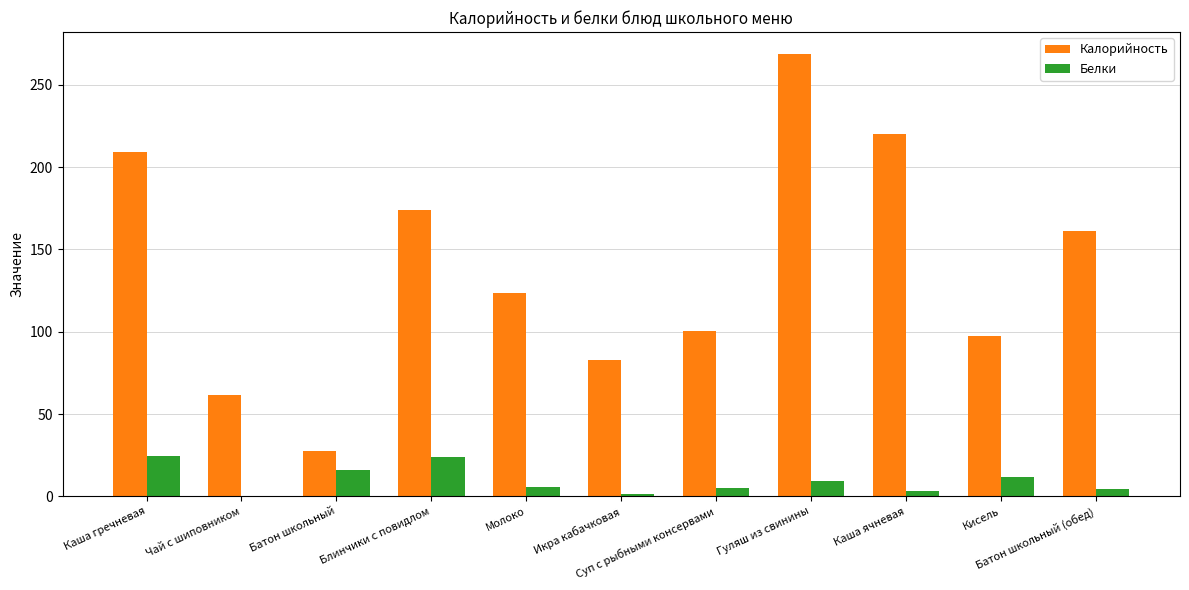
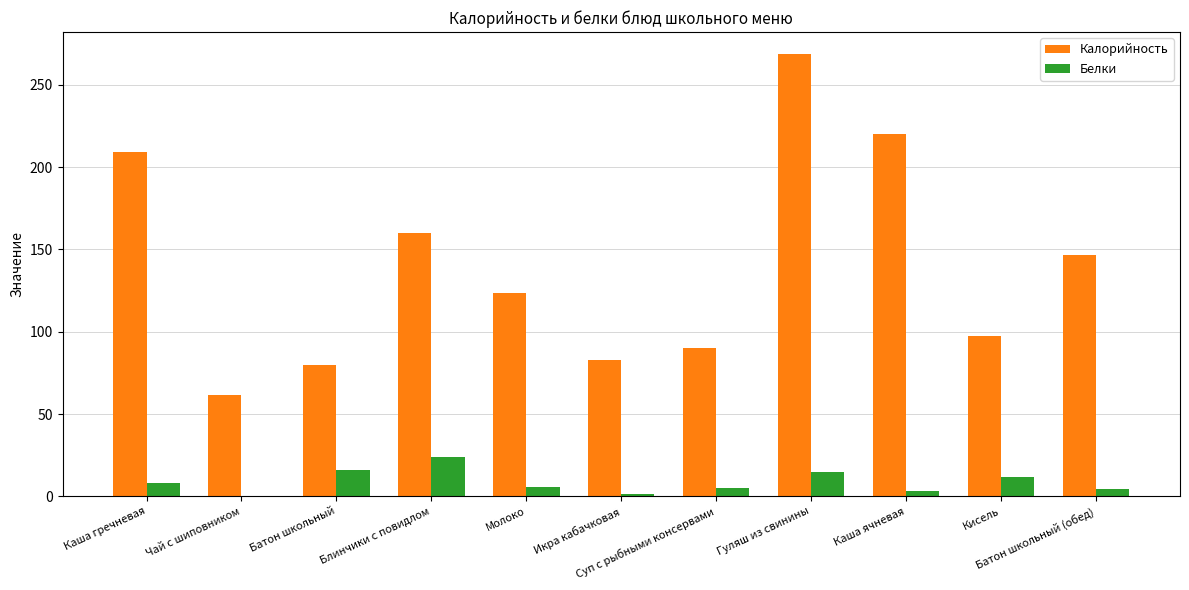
  {
    "Калорийность": {
      "Каша гречневая": 209,
      "Чай с шиповником": 62,
-     "Батон школьный": 28,
-     "Блинчики с повидлом": 174,
+     "Батон школьный": 80,
+     "Блинчики с повидлом": 160,
      "Молоко": 123,
      "Икра кабачковая": 83,
-     "Суп с рыбными консервами": 100,
+     "Суп с рыбными консервами": 90,
      "Гуляш из свинины": 269,
      "Каша ячневая": 220,
      "Кисель": 98,
-     "Батон школьный (обед)": 161
+     "Батон школьный (обед)": 147
    },
    "Белки": {
-     "Каша гречневая": 25,
+     "Каша гречневая": 8,
      "Батон школьный": 16,
      "Блинчики с повидлом": 24,
      "Молоко": 6,
      "Суп с рыбными консервами": 5,
-     "Гуляш из свинины": 10,
+     "Гуляш из свинины": 15,
      "Каша ячневая": 4,
      "Кисель": 12,
      "Батон школьный (обед)": 5
    }
  }
